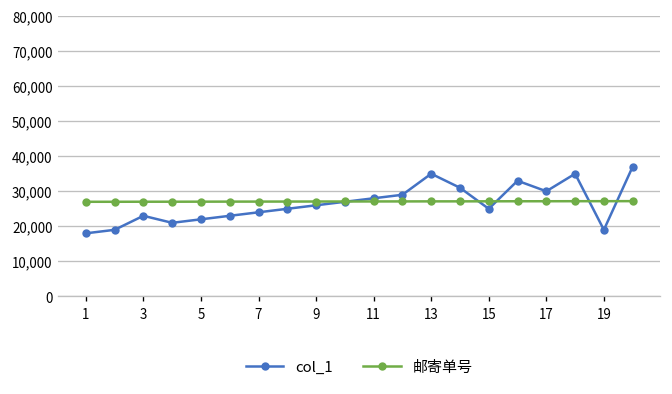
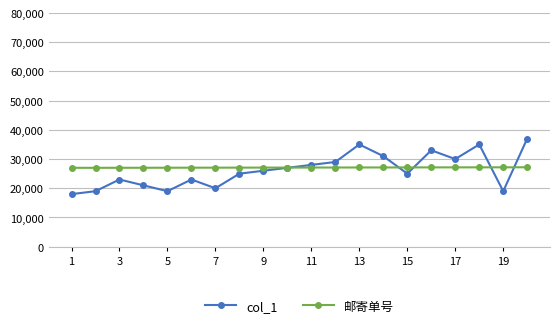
  {
    "col_1": {
      "1": "18,000",
      "3": "23,000",
-     "5": "22,000",
-     "7": "24,000",
+     "5": "19,000",
+     "7": "20,000",
      "9": "26,000",
      "11": "28,000",
      "13": "35,000",
      "15": "25,000",
      "17": "30,000",
      "19": "19,000"
    },
    "邮寄单号": {
      "1": "27,000",
      "3": "27,000",
      "5": "27,000",
      "7": "27,000",
      "9": "27,000",
      "11": "27,000",
      "13": "27,000",
      "15": "27,000",
      "17": "27,000",
      "19": "27,000"
    }
  }
